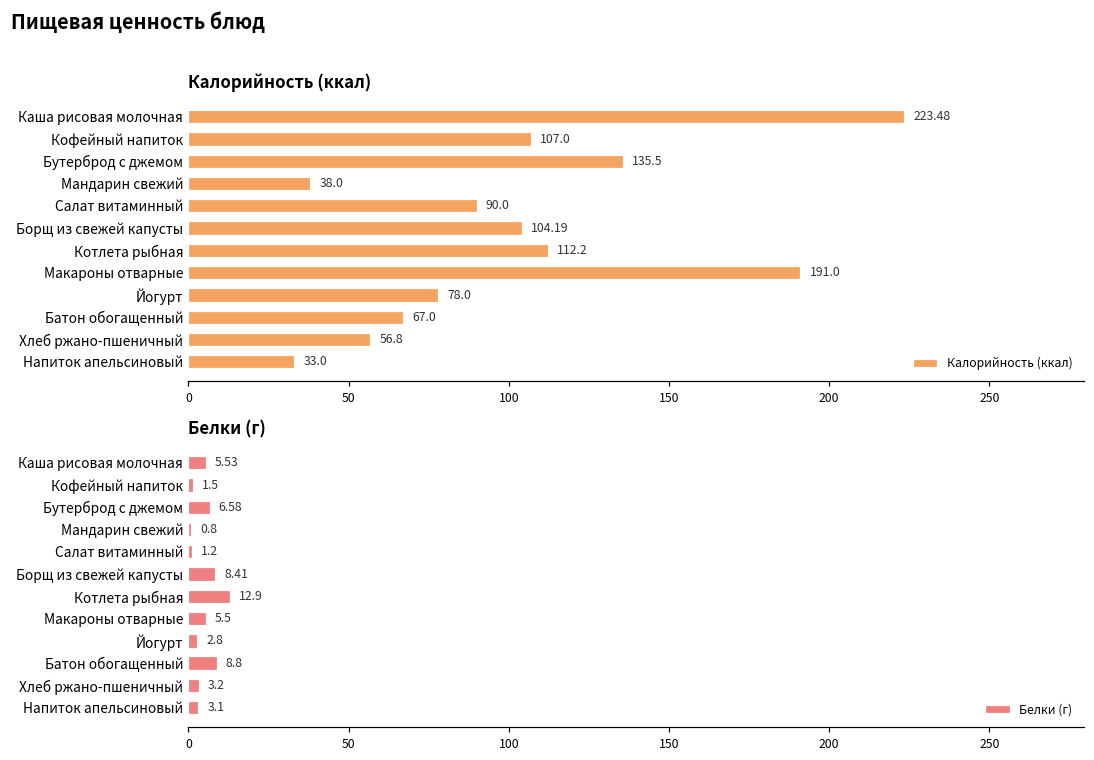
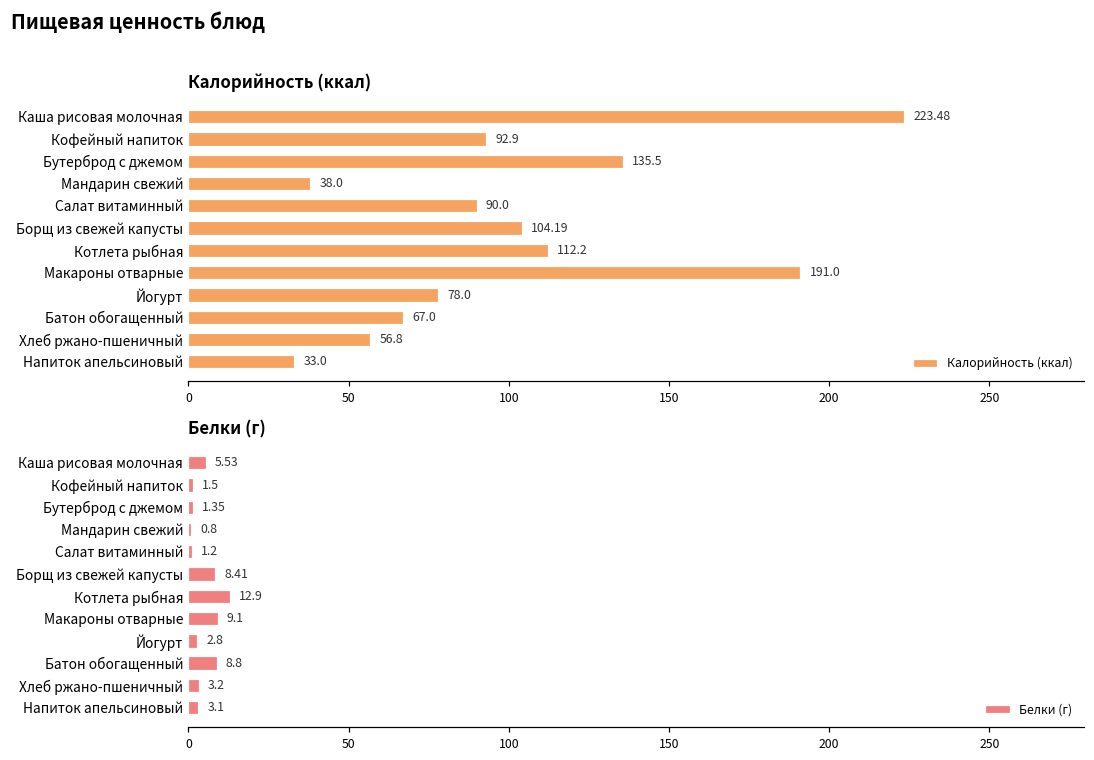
  {
    "Калорийность (ккал)": {
      "Каша рисовая молочная": 223.48,
-     "Кофейный напиток": 107.0,
+     "Кофейный напиток": 92.9,
      "Бутерброд с джемом": 135.5,
      "Мандарин свежий": 38.0,
      "Салат витаминный": 90.0,
      "Борщ из свежей капусты": 104.19,
      "Котлета рыбная": 112.2,
      "Макароны отварные": 191.0,
      "Йогурт": 78.0,
      "Батон обогащенный": 67.0,
      "Хлеб ржано-пшеничный": 56.8,
      "Напиток апельсиновый": 33.0
    },
    "Белки (г)": {
      "Каша рисовая молочная": 5.53,
      "Кофейный напиток": 1.5,
-     "Бутерброд с джемом": 6.58,
+     "Бутерброд с джемом": 1.35,
      "Мандарин свежий": 0.8,
      "Салат витаминный": 1.2,
      "Борщ из свежей капусты": 8.41,
      "Котлета рыбная": 12.9,
-     "Макароны отварные": 5.5,
+     "Макароны отварные": 9.1,
      "Йогурт": 2.8,
      "Батон обогащенный": 8.8,
      "Хлеб ржано-пшеничный": 3.2,
      "Напиток апельсиновый": 3.1
    }
  }
